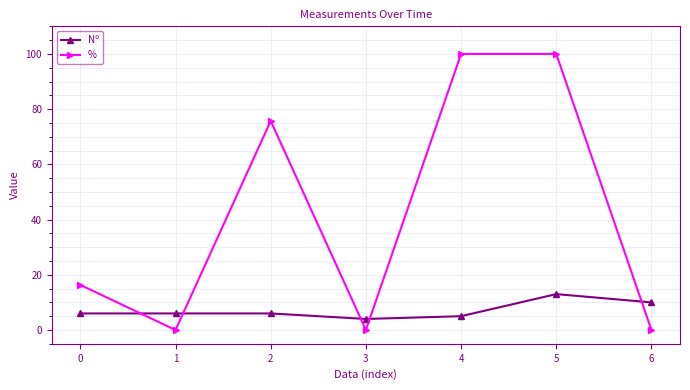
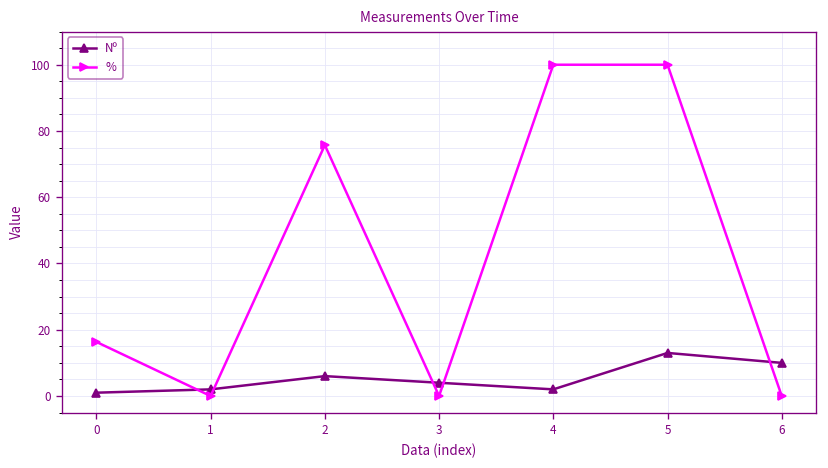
  {
    "Nº": {
-     "0": 6,
-     "1": 6,
+     "0": 1,
+     "1": 2,
      "2": 6,
      "3": 4,
-     "4": 5,
+     "4": 2,
      "5": 13,
      "6": 10
    },
    "%": {
      "0": 16,
      "1": 0,
      "2": 76,
      "3": 0,
      "4": 100,
      "5": 100,
      "6": 0
    }
  }
